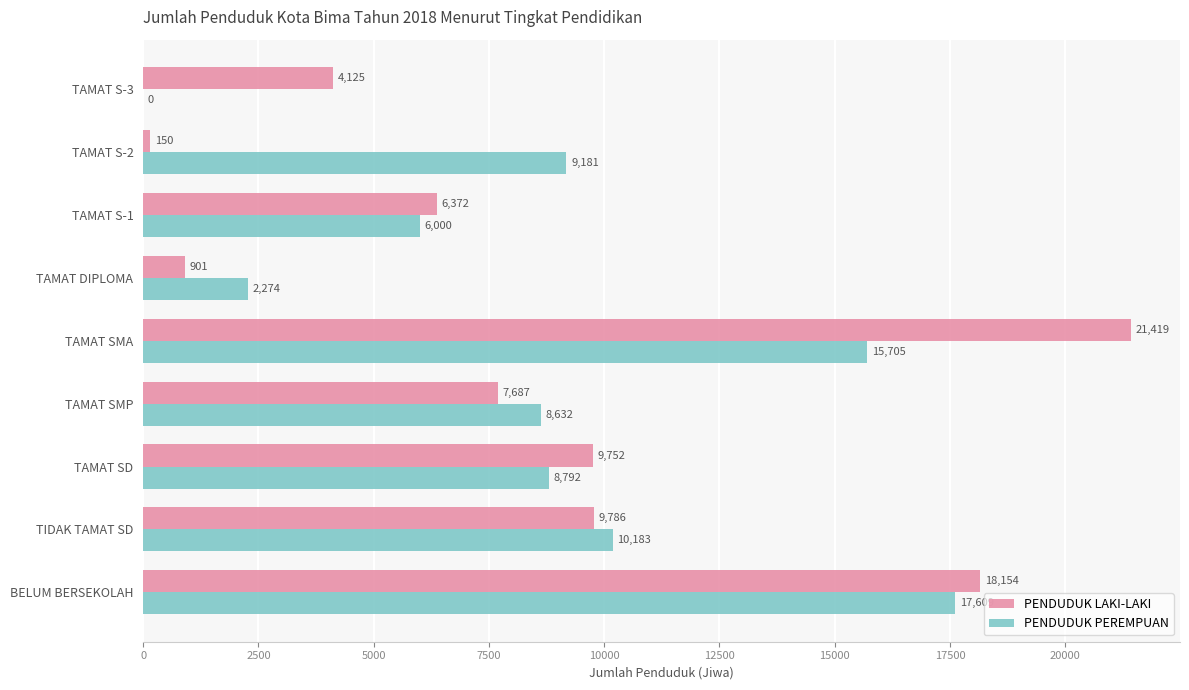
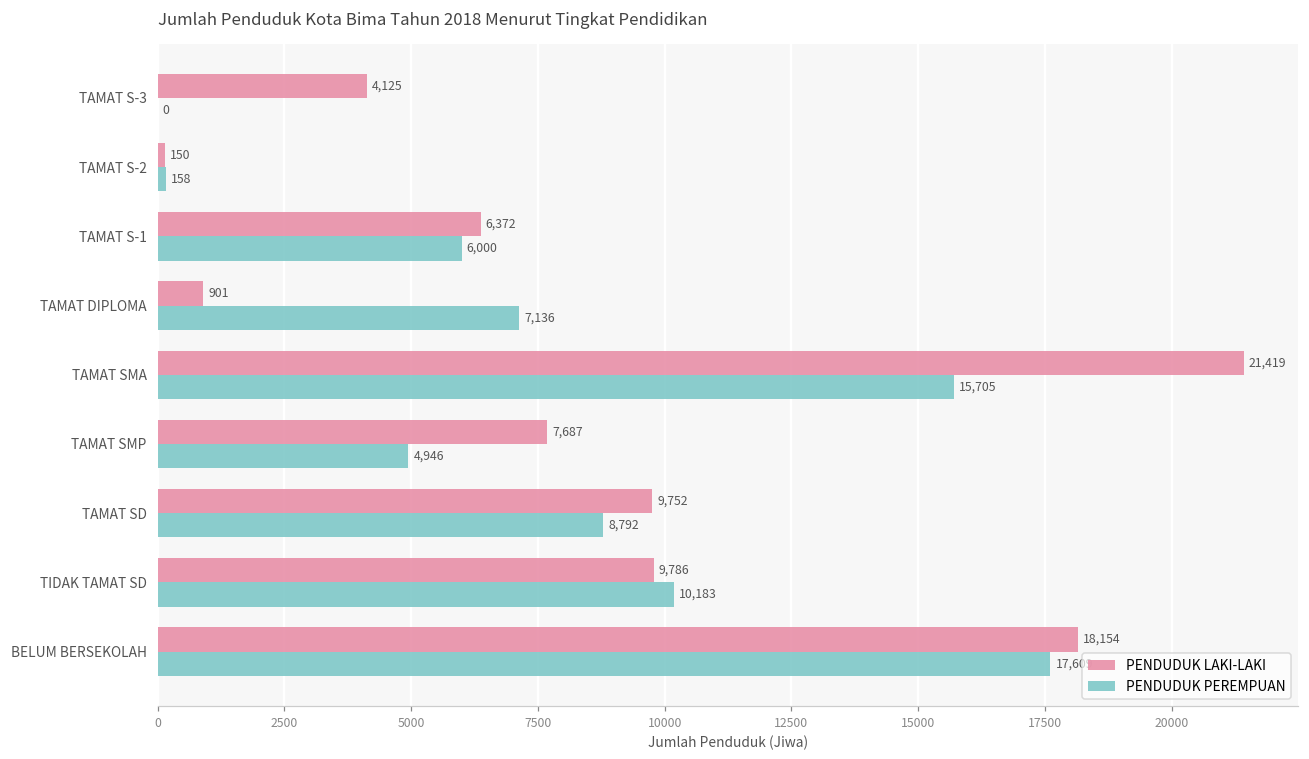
  {
    "PENDUDUK LAKI-LAKI": {
      "TAMAT S-3": "4,125",
      "TAMAT S-2": "150",
      "TAMAT S-1": "6,372",
      "TAMAT DIPLOMA": "901",
      "TAMAT SMA": "21,419",
      "TAMAT SMP": "7,687",
      "TAMAT SD": "9,752",
      "TIDAK TAMAT SD": "9,786",
      "BELUM BERSEKOLAH": "18,154"
    },
    "PENDUDUK PEREMPUAN": {
      "TAMAT S-3": "0",
-     "TAMAT S-2": "9,181",
+     "TAMAT S-2": "158",
      "TAMAT S-1": "6,000",
-     "TAMAT DIPLOMA": "2,274",
+     "TAMAT DIPLOMA": "7,136",
      "TAMAT SMA": "15,705",
-     "TAMAT SMP": "8,632",
+     "TAMAT SMP": "4,946",
      "TAMAT SD": "8,792",
      "TIDAK TAMAT SD": "10,183"
    }
  }
